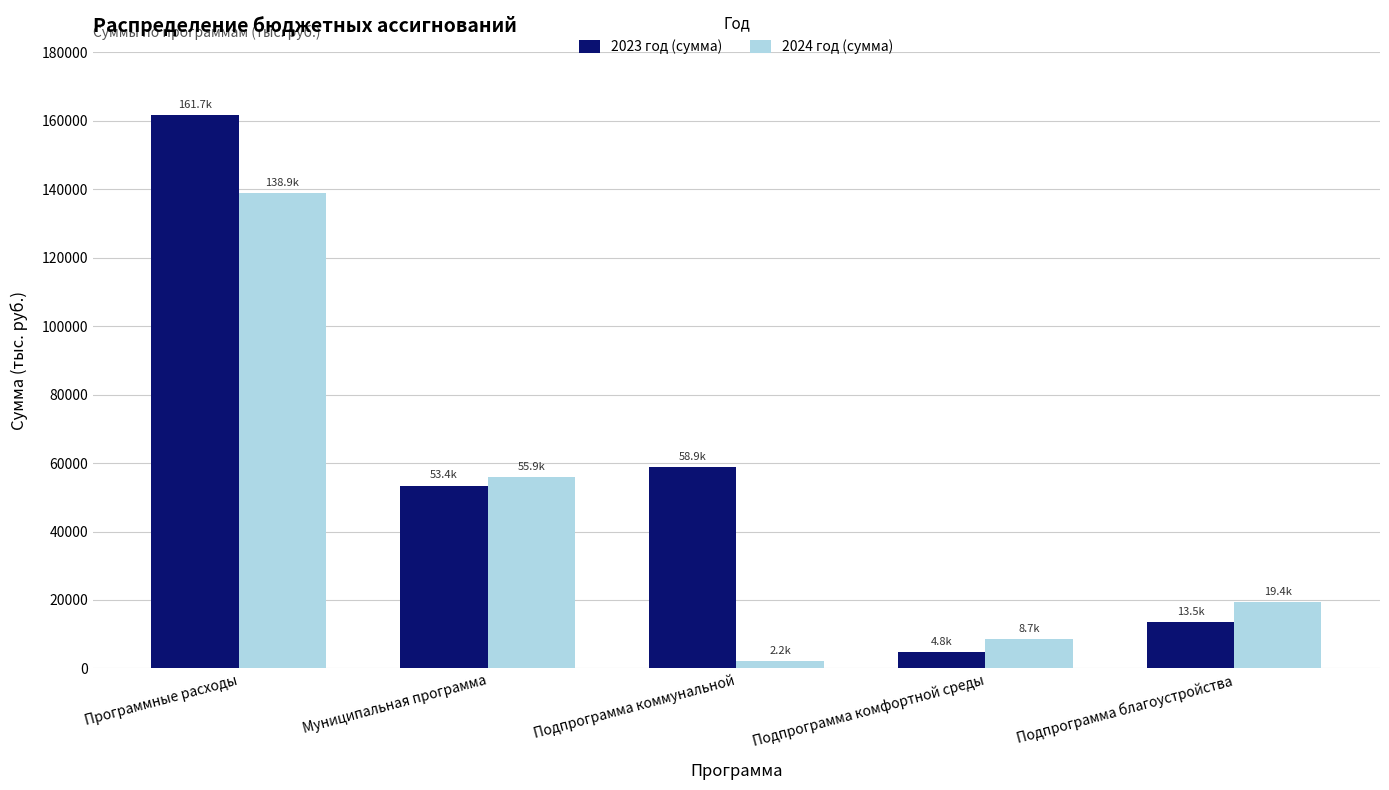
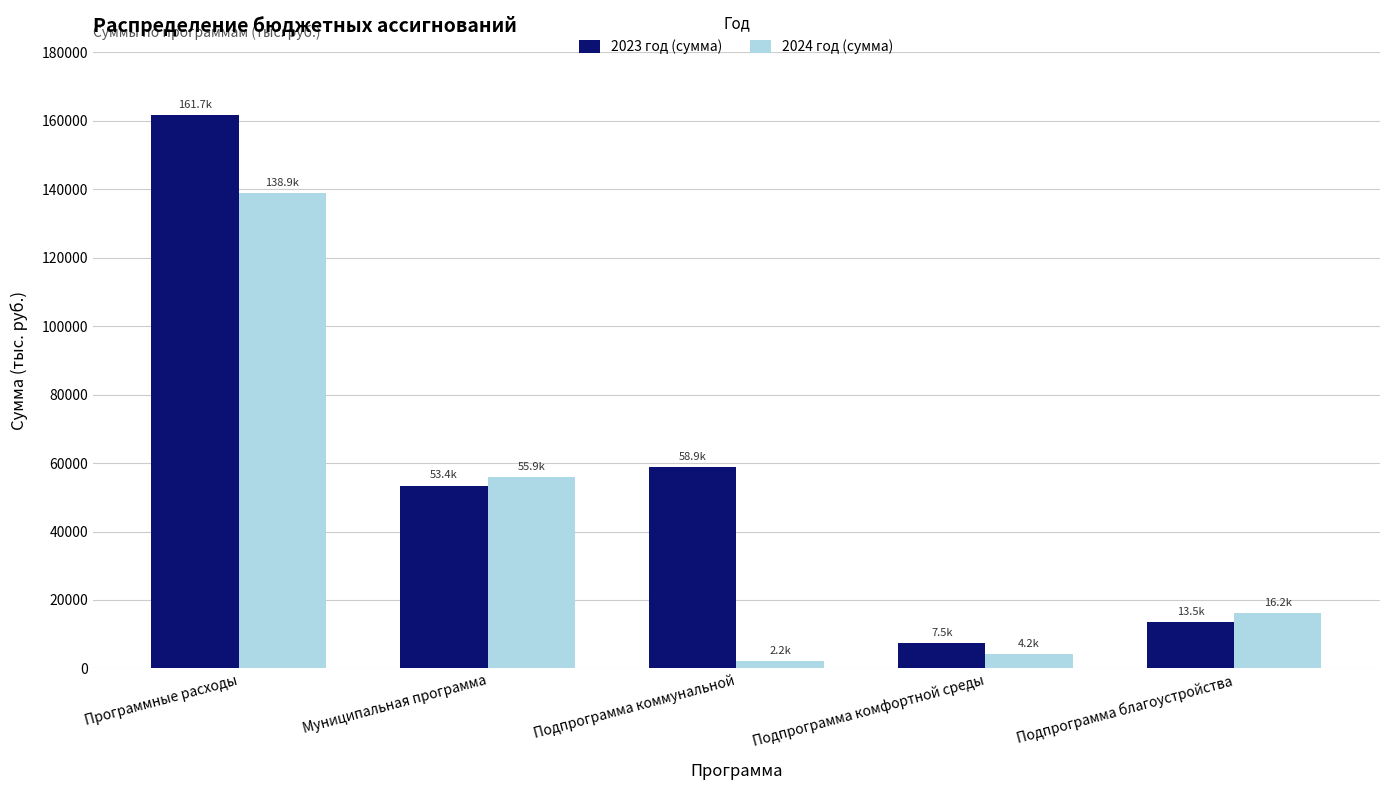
  {
    "2023 год (сумма)": {
      "Программные расходы": "161.7k",
      "Муниципальная программа": "53.4k",
      "Подпрограмма коммунальной": "58.9k",
-     "Подпрограмма комфортной среды": "4.8k",
+     "Подпрограмма комфортной среды": "7.5k",
      "Подпрограмма благоустройства": "13.5k"
    },
    "2024 год (сумма)": {
      "Программные расходы": "138.9k",
      "Муниципальная программа": "55.9k",
      "Подпрограмма коммунальной": "2.2k",
-     "Подпрограмма комфортной среды": "8.7k",
-     "Подпрограмма благоустройства": "19.4k"
+     "Подпрограмма комфортной среды": "4.2k",
+     "Подпрограмма благоустройства": "16.2k"
    }
  }
